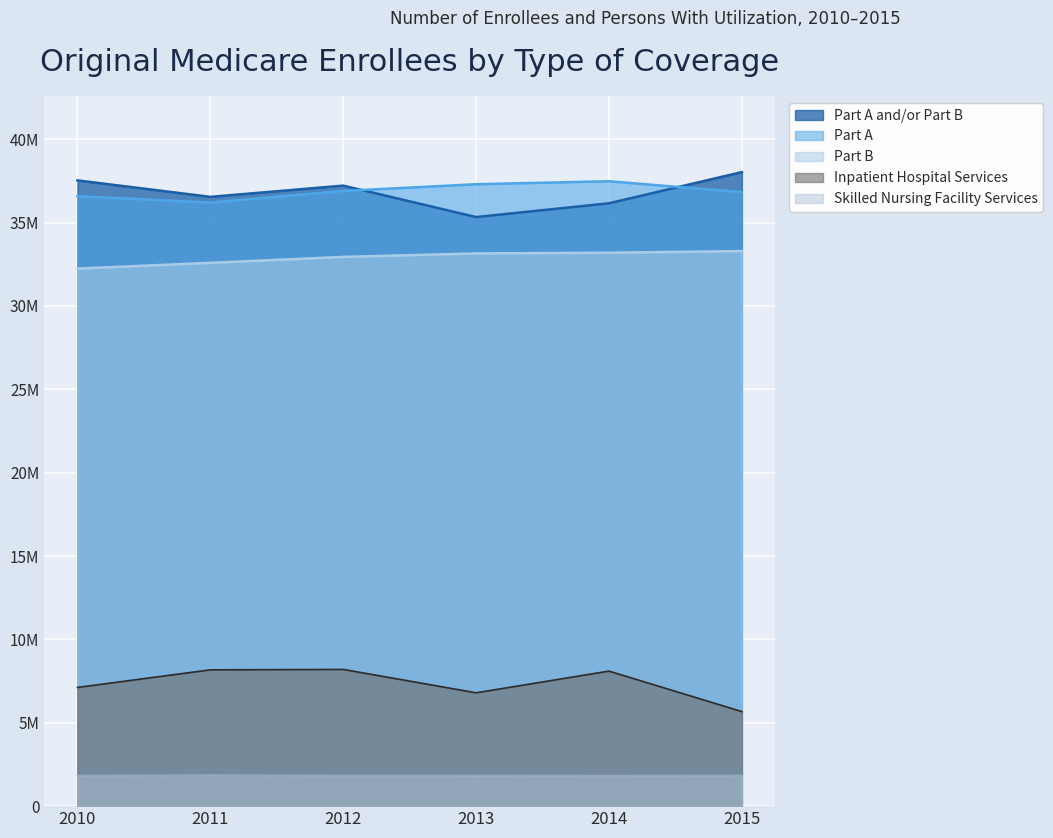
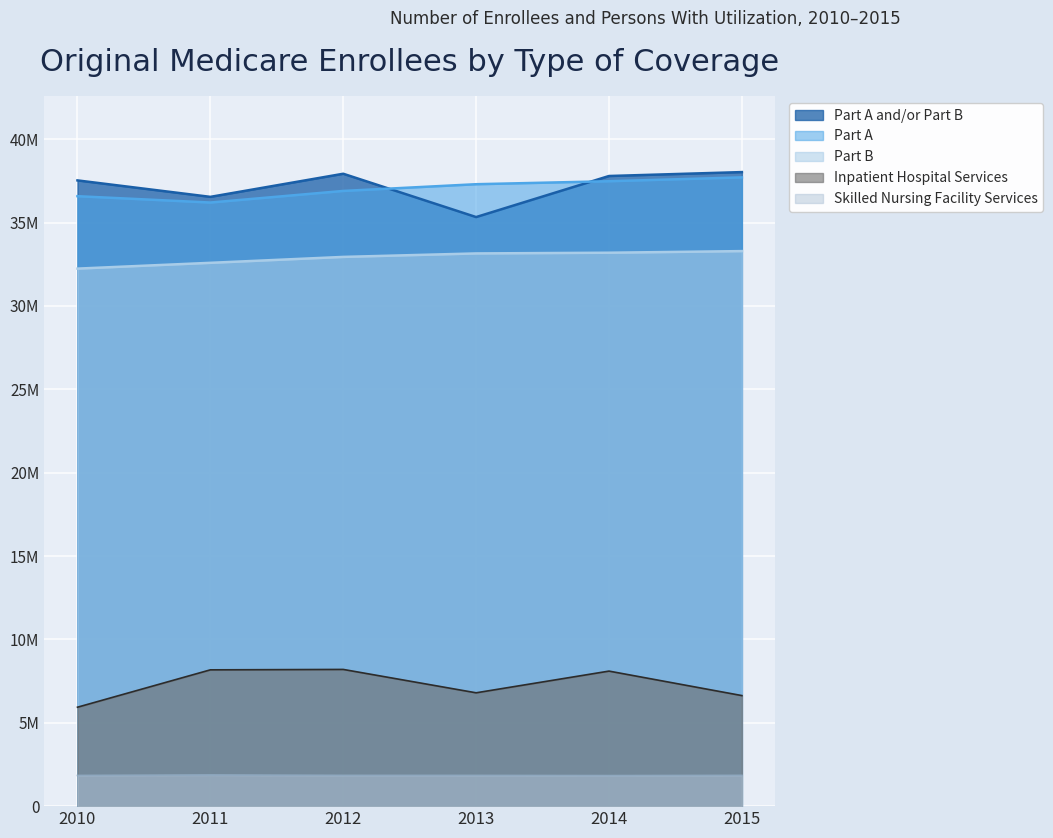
  {
    "Part A and/or Part B": {
      "2010": 37500000,
      "2011": 36500000,
-     "2012": 37200000,
+     "2012": 37900000,
      "2013": 35300000,
-     "2014": 36200000,
+     "2014": 37800000,
      "2015": 38000000
    },
    "Part A": {
      "2010": 36600000,
      "2011": 36200000,
      "2012": 36900000,
      "2013": 37300000,
      "2014": 37500000,
-     "2015": 36800000
+     "2015": 37700000
    },
    "Inpatient Hospital Services": {
-     "2010": 7100000,
+     "2010": 5900000,
      "2011": 8200000,
      "2012": 8200000,
      "2013": 6800000,
      "2014": 8100000,
-     "2015": 5700000
+     "2015": 6600000
    }
  }
